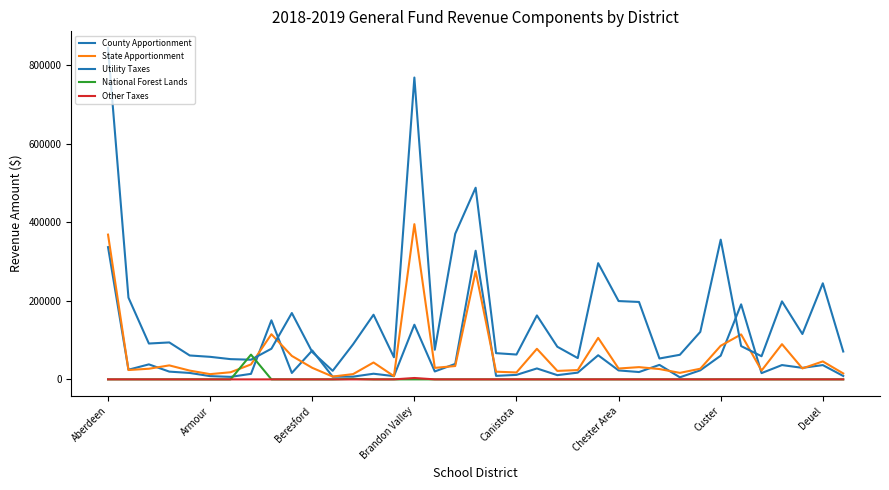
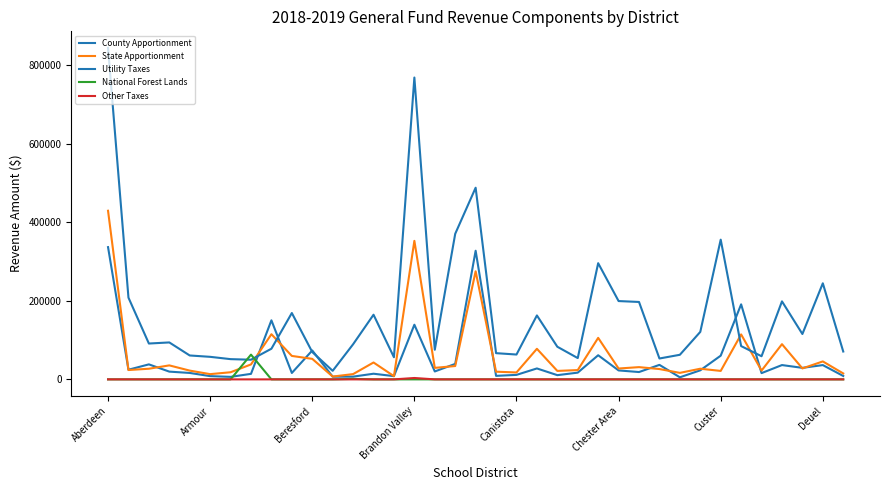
  {
    "State Apportionment": {
-     "Aberdeen": 370000,
-     "Beresford": 30000,
-     "Brandon Valley": 400000,
-     "Custer": 90000,
+     "Aberdeen": 430000,
+     "Beresford": 50000,
+     "Brandon Valley": 350000,
+     "Custer": 20000,
      "Deuel": 50000
    }
  }
